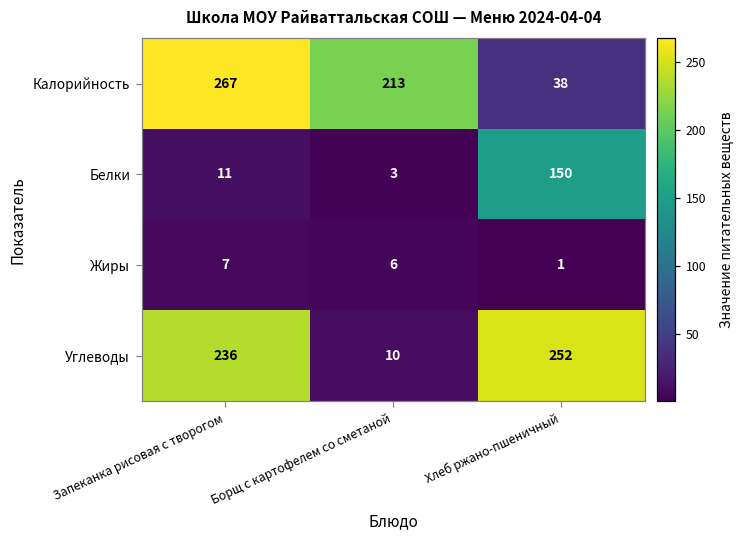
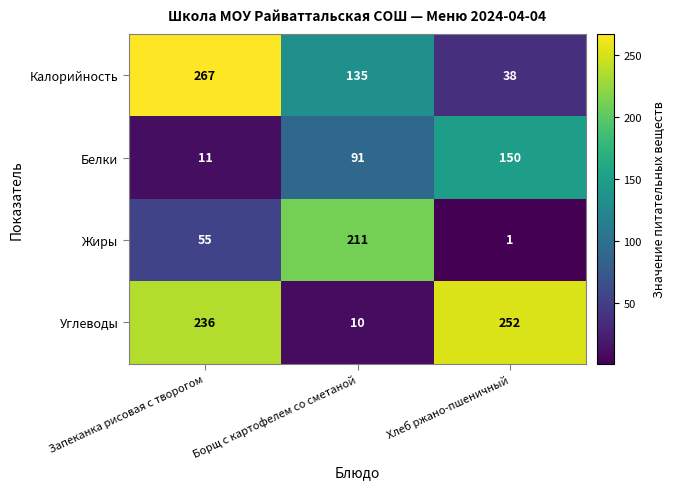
  {
    "Калорийность": {
      "Запеканка рисовая с творогом": 267,
-     "Борщ с картофелем со сметаной": 213,
+     "Борщ с картофелем со сметаной": 135,
      "Хлеб ржано-пшеничный": 38
    },
    "Белки": {
      "Запеканка рисовая с творогом": 11,
-     "Борщ с картофелем со сметаной": 3,
+     "Борщ с картофелем со сметаной": 91,
      "Хлеб ржано-пшеничный": 150
    },
    "Жиры": {
-     "Запеканка рисовая с творогом": 7,
-     "Борщ с картофелем со сметаной": 6,
+     "Запеканка рисовая с творогом": 55,
+     "Борщ с картофелем со сметаной": 211,
      "Хлеб ржано-пшеничный": 1
    },
    "Углеводы": {
      "Запеканка рисовая с творогом": 236,
      "Борщ с картофелем со сметаной": 10,
      "Хлеб ржано-пшеничный": 252
    }
  }
